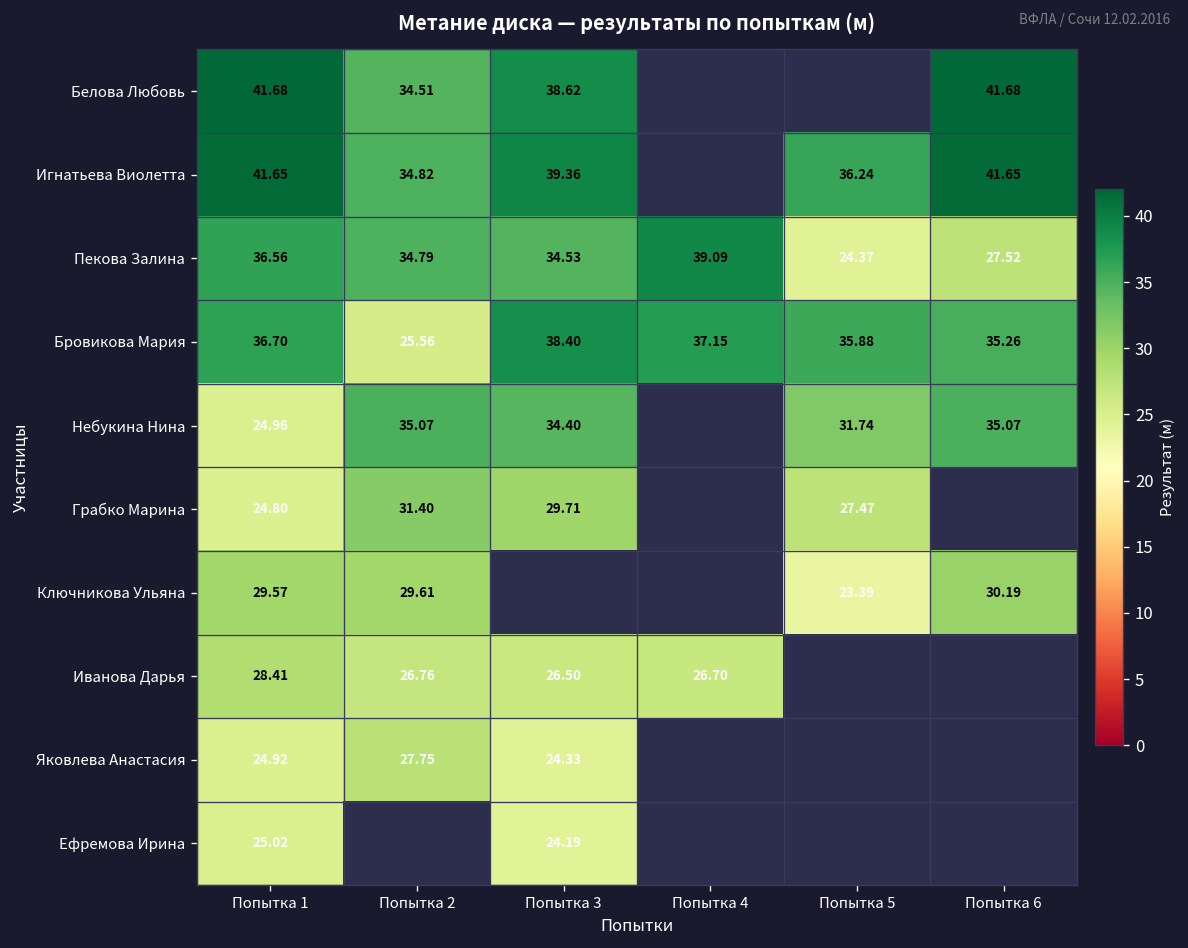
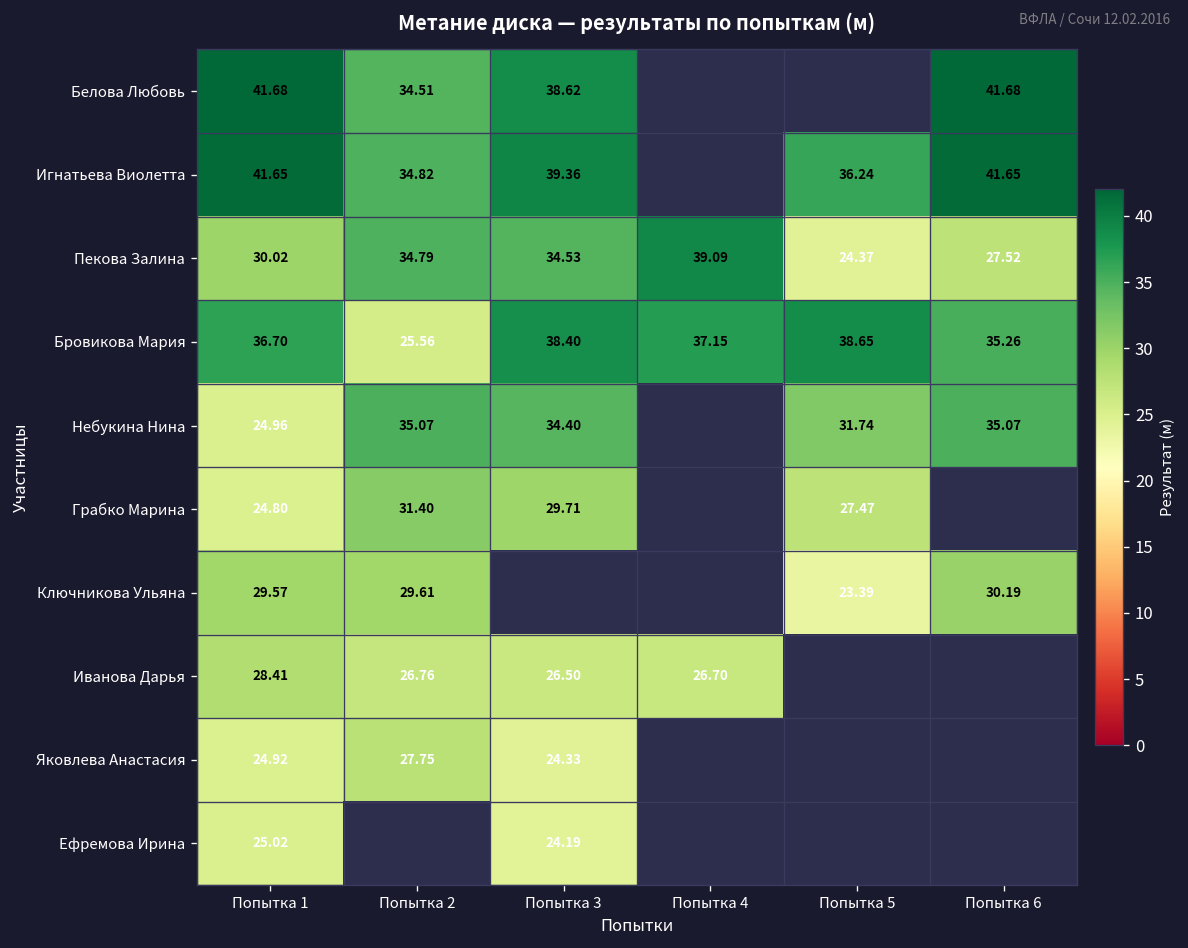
  {
    "Белова Любовь": {
      "Попытка 1": 41.68,
      "Попытка 2": 34.51,
      "Попытка 3": 38.62,
      "Попытка 6": 41.68
    },
    "Игнатьева Виолетта": {
      "Попытка 1": 41.65,
      "Попытка 2": 34.82,
      "Попытка 3": 39.36,
      "Попытка 5": 36.24,
      "Попытка 6": 41.65
    },
    "Пекова Залина": {
-     "Попытка 1": 36.56,
+     "Попытка 1": 30.02,
      "Попытка 2": 34.79,
      "Попытка 3": 34.53,
      "Попытка 4": 39.09,
      "Попытка 5": 24.37,
      "Попытка 6": 27.52
    },
    "Бровикова Мария": {
      "Попытка 1": 36.70,
      "Попытка 2": 25.56,
      "Попытка 3": 38.40,
      "Попытка 4": 37.15,
-     "Попытка 5": 35.88,
+     "Попытка 5": 38.65,
      "Попытка 6": 35.26
    },
    "Небукина Нина": {
      "Попытка 1": 24.96,
      "Попытка 2": 35.07,
      "Попытка 3": 34.40,
      "Попытка 5": 31.74,
      "Попытка 6": 35.07
    },
    "Грабко Марина": {
      "Попытка 1": 24.80,
      "Попытка 2": 31.40,
      "Попытка 3": 29.71,
      "Попытка 5": 27.47
    },
    "Ключникова Ульяна": {
      "Попытка 1": 29.57,
      "Попытка 2": 29.61,
      "Попытка 5": 23.39,
      "Попытка 6": 30.19
    },
    "Иванова Дарья": {
      "Попытка 1": 28.41,
      "Попытка 2": 26.76,
      "Попытка 3": 26.50,
      "Попытка 4": 26.70
    },
    "Яковлева Анастасия": {
      "Попытка 1": 24.92,
      "Попытка 2": 27.75,
      "Попытка 3": 24.33
    },
    "Ефремова Ирина": {
      "Попытка 1": 25.02,
      "Попытка 3": 24.19
    }
  }
